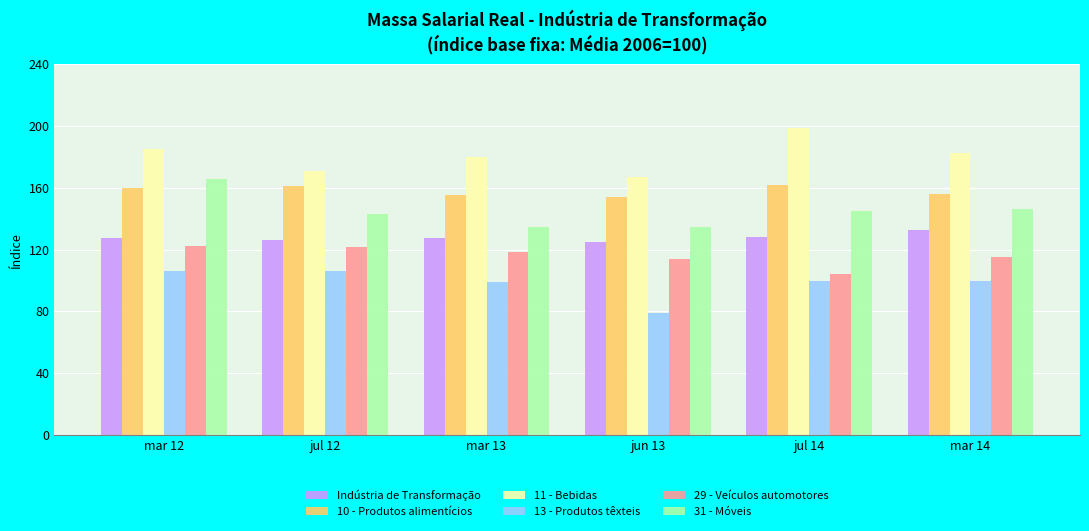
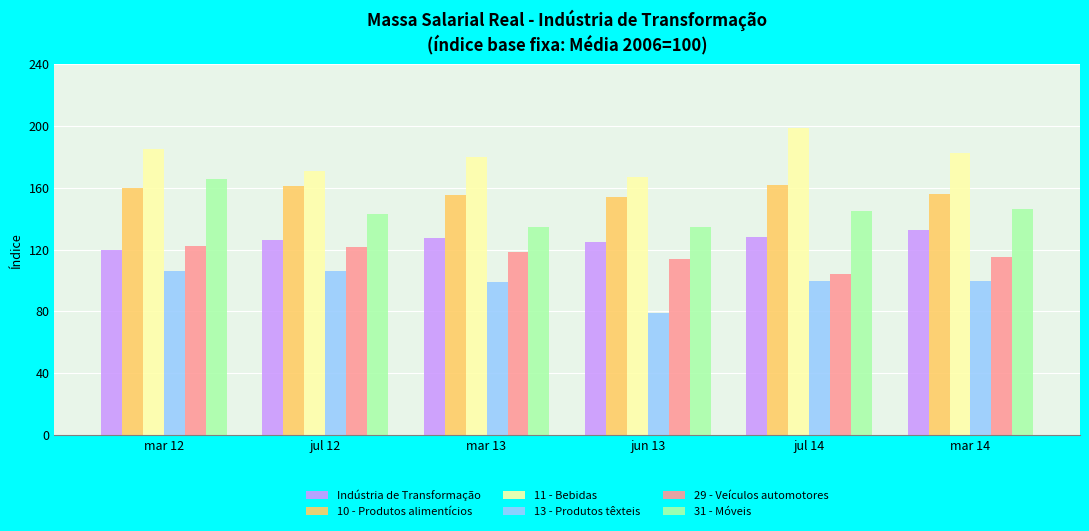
  {
    "Indústria de Transformação": {
-     "mar 12": 127,
+     "mar 12": 120,
      "jul 12": 126,
      "mar 13": 127,
      "jun 13": 125,
      "jul 14": 128,
      "mar 14": 133
    },
    "10 - Produtos alimentícios": {
      "mar 12": 160,
      "jul 12": 161,
      "mar 13": 156,
      "jun 13": 154,
      "jul 14": 162,
      "mar 14": 156
    },
    "11 - Bebidas": {
      "mar 12": 185,
      "jul 12": 171,
      "mar 13": 180,
      "jun 13": 167,
      "jul 14": 199,
      "mar 14": 183
    },
    "13 - Produtos têxteis": {
      "mar 12": 106,
      "jul 12": 106,
      "mar 13": 99,
      "jun 13": 79,
      "jul 14": 100,
      "mar 14": 100
    },
    "29 - Veículos automotores": {
      "mar 12": 123,
      "jul 12": 122,
      "mar 13": 118,
      "jun 13": 114,
      "jul 14": 104,
      "mar 14": 115
    },
    "31 - Móveis": {
      "mar 12": 166,
      "jul 12": 143,
      "mar 13": 135,
      "jun 13": 135,
      "jul 14": 145,
      "mar 14": 146
    }
  }
